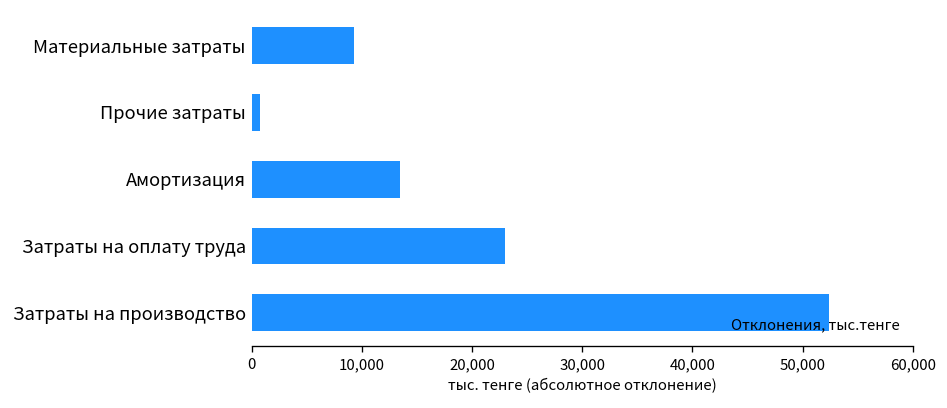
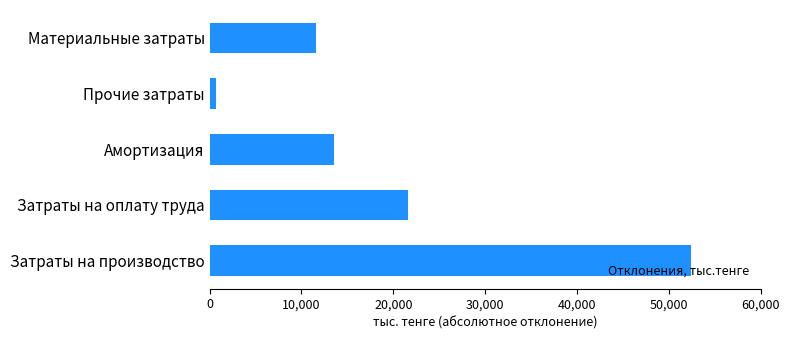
  {
-   "Материальные затраты": "9,000",
+   "Материальные затраты": "12,000",
    "Прочие затраты": "1,000",
    "Амортизация": "14,000",
-   "Затраты на оплату труда": "23,000",
+   "Затраты на оплату труда": "22,000",
    "Затраты на производство": "52,000"
  }
